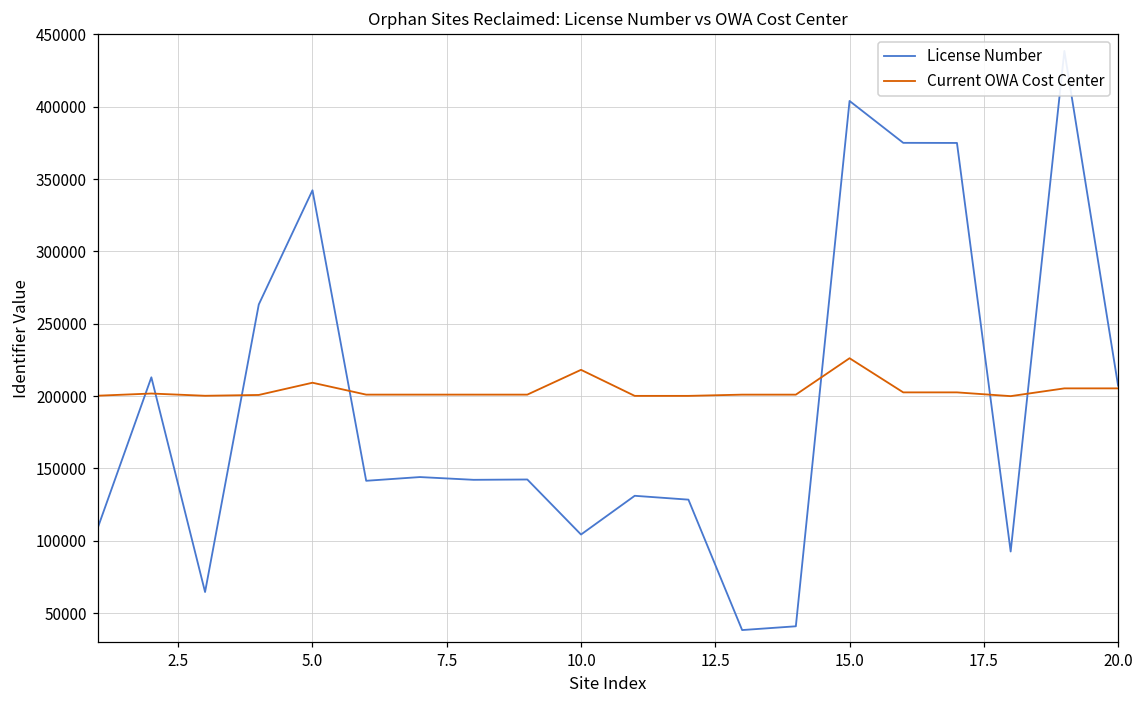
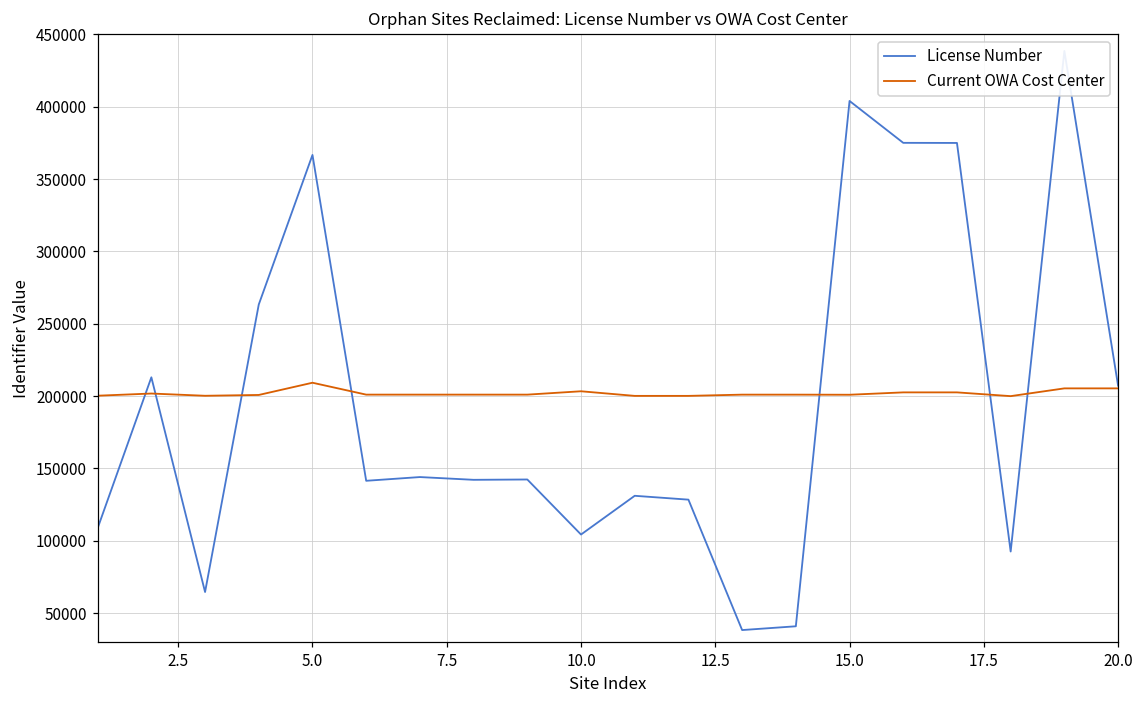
  {
    "License Number": {
-     "5.0": 342000,
+     "5.0": 367000,
      "10.0": 104000,
      "15.0": 404000
    },
    "Current OWA Cost Center": {
      "5.0": 209000,
-     "10.0": 218000,
-     "15.0": 226000
+     "10.0": 203000,
+     "15.0": 201000
    }
  }
